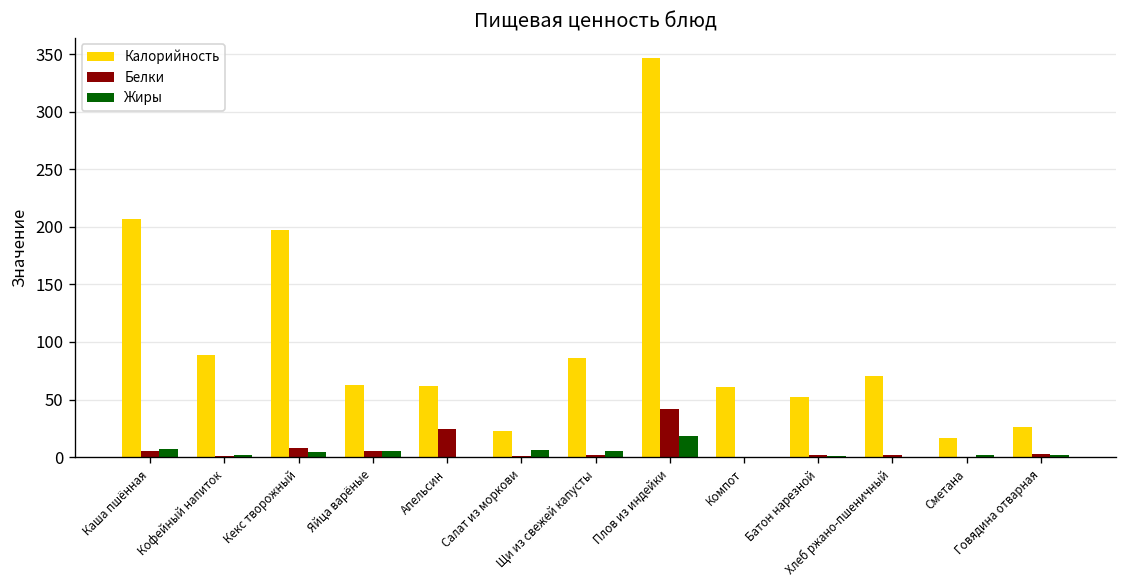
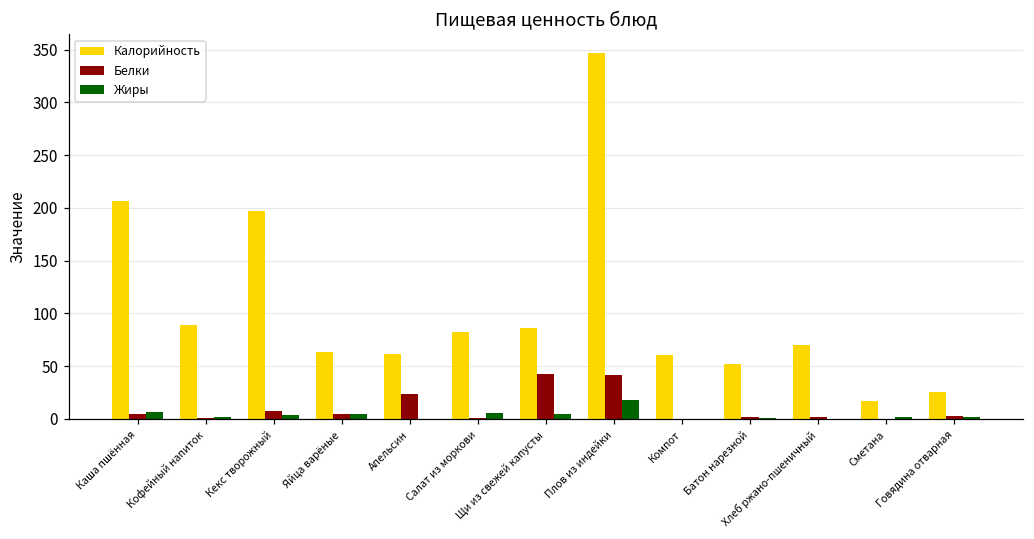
  {
    "Калорийность": {
      "Каша пшённая": 210,
      "Кофейный напиток": 90,
      "Кекс творожный": 200,
      "Яйца варёные": 60,
      "Апельсин": 60,
-     "Салат из моркови": 20,
+     "Салат из моркови": 80,
      "Щи из свежей капусты": 90,
      "Плов из индейки": 350,
      "Компот": 60,
      "Батон нарезной": 50,
      "Хлеб ржано-пшеничный": 70,
      "Сметана": 20,
      "Говядина отварная": 30
    },
    "Белки": {
      "Каша пшённая": 10,
      "Кекс творожный": 10,
      "Яйца варёные": 10,
      "Апельсин": 20,
-     "Щи из свежей капусты": 0,
+     "Щи из свежей капусты": 40,
      "Плов из индейки": 40,
      "Компот": 0,
      "Сметана": 0,
      "Говядина отварная": 0
    },
    "Жиры": {
      "Каша пшённая": 10,
      "Кекс творожный": 0,
      "Яйца варёные": 10,
      "Апельсин": 0,
      "Салат из моркови": 10,
      "Щи из свежей капусты": 10,
      "Плов из индейки": 20,
      "Компот": 0,
      "Хлеб ржано-пшеничный": 0
    }
  }
